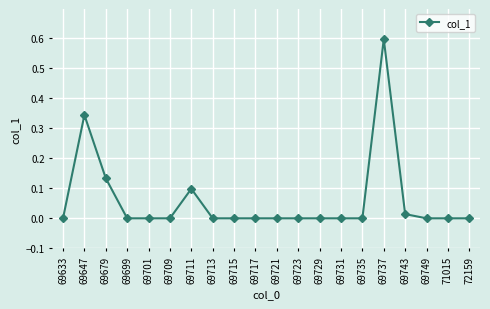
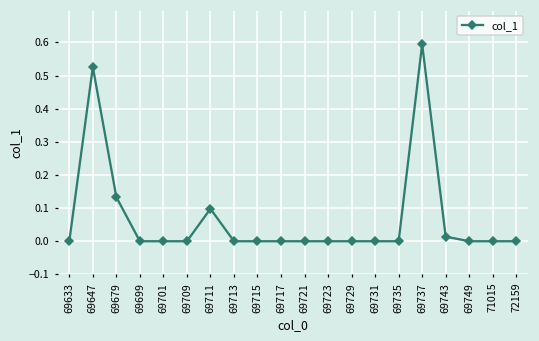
  {
    "69633": 0.00,
-   "69647": 0.34,
+   "69647": 0.53,
    "69679": 0.13,
    "69699": 0.00,
    "69701": 0.00,
    "69709": 0.00,
    "69711": 0.10,
    "69713": 0.00,
    "69715": 0.00,
    "69717": 0.00,
    "69721": 0.00,
    "69723": 0.00,
    "69729": 0.00,
    "69731": 0.00,
    "69735": 0.00,
    "69737": 0.60,
    "69743": 0.01,
    "69749": 0.00,
    "71015": 0.00,
    "72159": 0.00
  }
